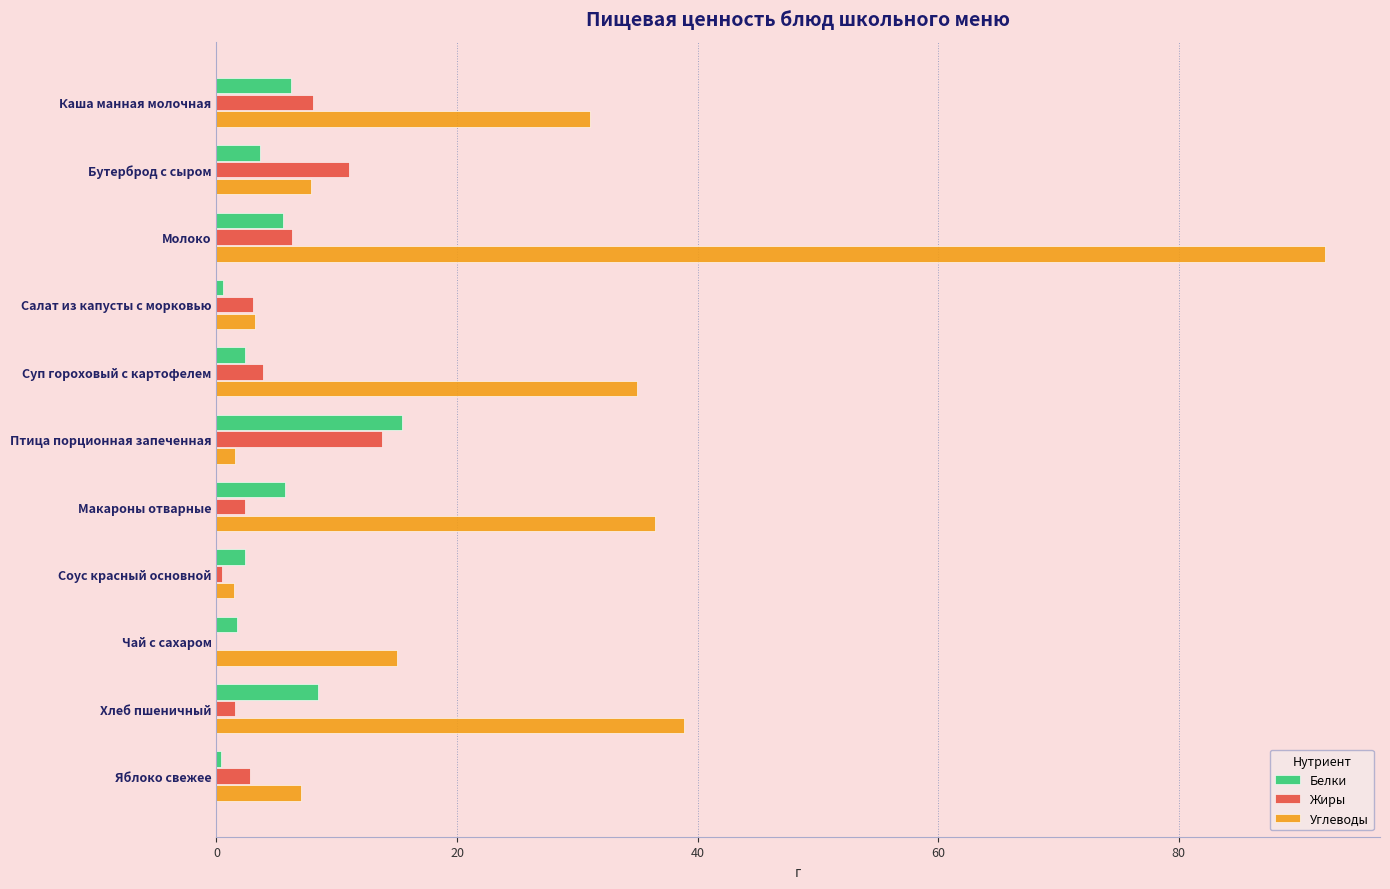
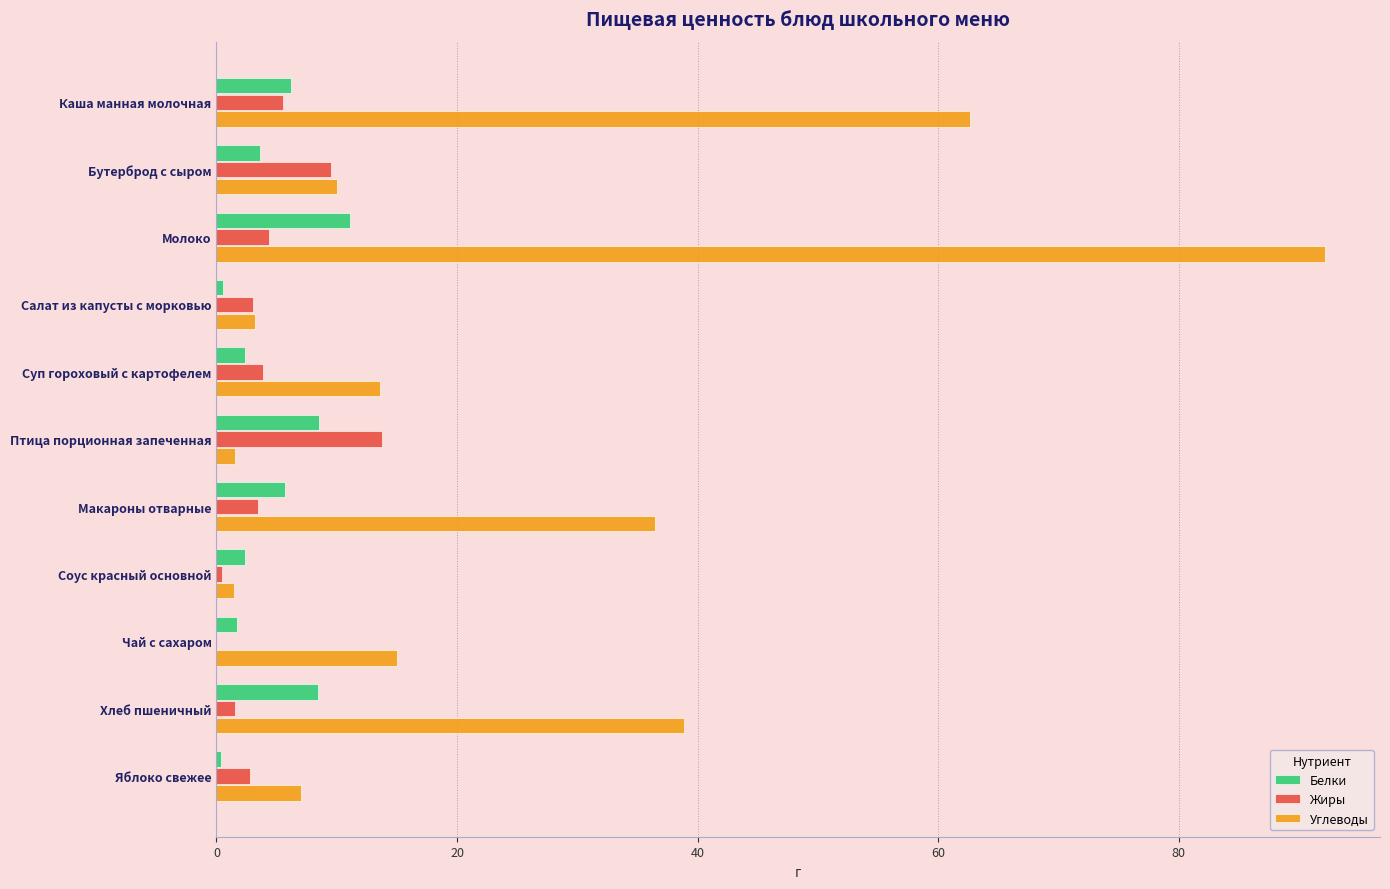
  {
    "Белки": {
      "Каша манная молочная": 6.2,
      "Бутерброд с сыром": 3.6,
-     "Молоко": 5.5,
+     "Молоко": 11.1,
      "Салат из капусты с морковью": 0.5,
      "Суп гороховый с картофелем": 2.3,
-     "Птица порционная запеченная": 15.4,
+     "Птица порционная запеченная": 8.5,
      "Макароны отварные": 5.7,
      "Соус красный основной": 2.3,
      "Чай с сахаром": 1.7,
      "Хлеб пшеничный": 8.4,
      "Яблоко свежее": 0.4
    },
    "Жиры": {
-     "Каша манная молочная": 8.1,
-     "Бутерброд с сыром": 11.0,
-     "Молоко": 6.3,
+     "Каша манная молочная": 5.5,
+     "Бутерброд с сыром": 9.5,
+     "Молоко": 4.4,
      "Салат из капусты с морковью": 3.1,
      "Суп гороховый с картофелем": 3.9,
      "Птица порционная запеченная": 13.7,
-     "Макароны отварные": 2.4,
+     "Макароны отварные": 3.4,
      "Соус красный основной": 0.5,
      "Хлеб пшеничный": 1.5,
      "Яблоко свежее": 2.8
    },
    "Углеводы": {
-     "Каша манная молочная": 31.1,
-     "Бутерброд с сыром": 7.9,
+     "Каша манная молочная": 62.7,
+     "Бутерброд с сыром": 10.1,
      "Молоко": 92.1,
      "Салат из капусты с морковью": 3.2,
-     "Суп гороховый с картофелем": 35.0,
+     "Суп гороховый с картофелем": 13.6,
      "Птица порционная запеченная": 1.5,
      "Макароны отварные": 36.5,
      "Соус красный основной": 1.5,
      "Чай с сахаром": 15.0,
      "Хлеб пшеничный": 38.9,
      "Яблоко свежее": 7.0
    }
  }
